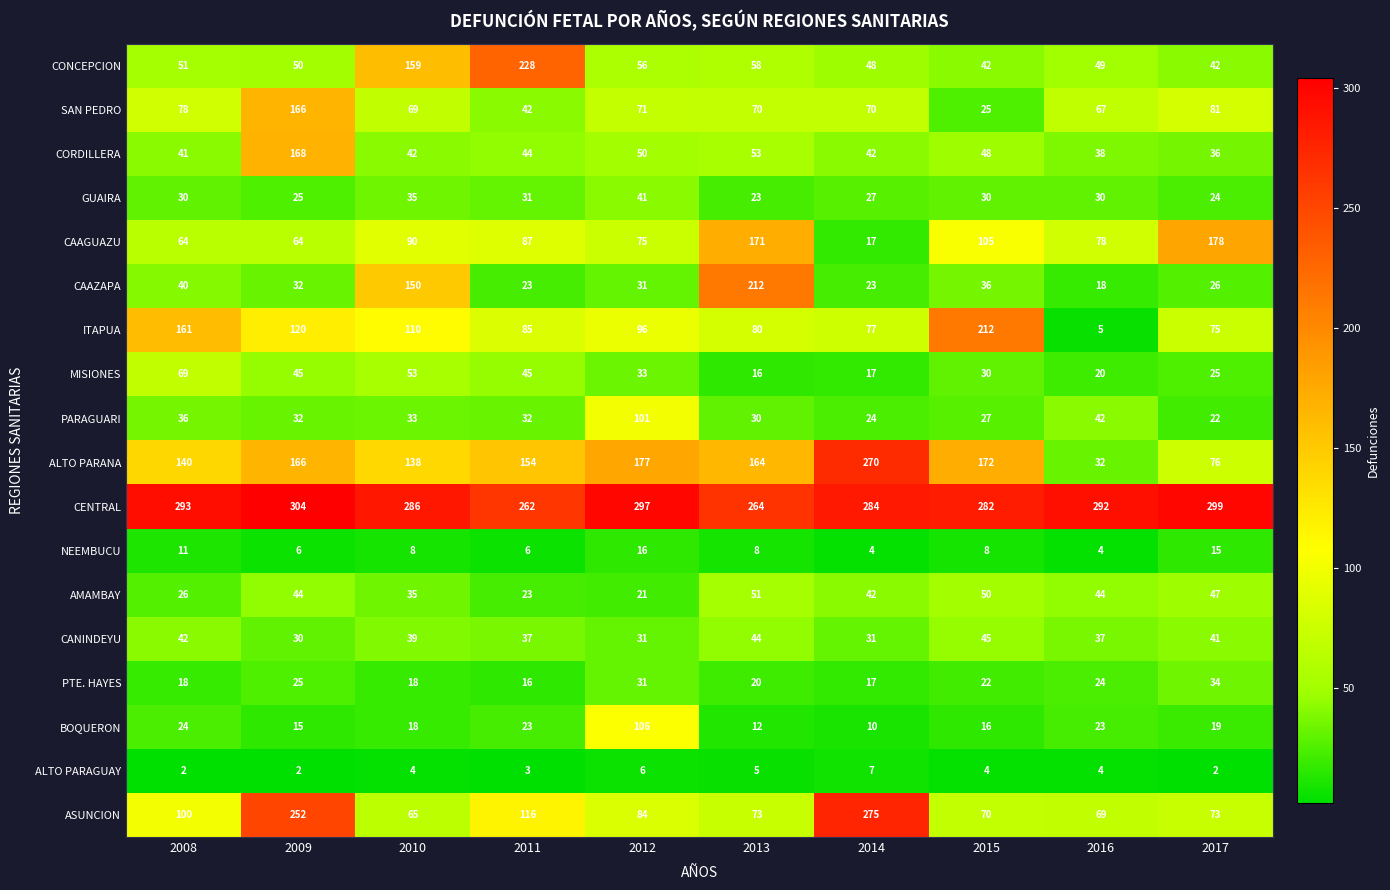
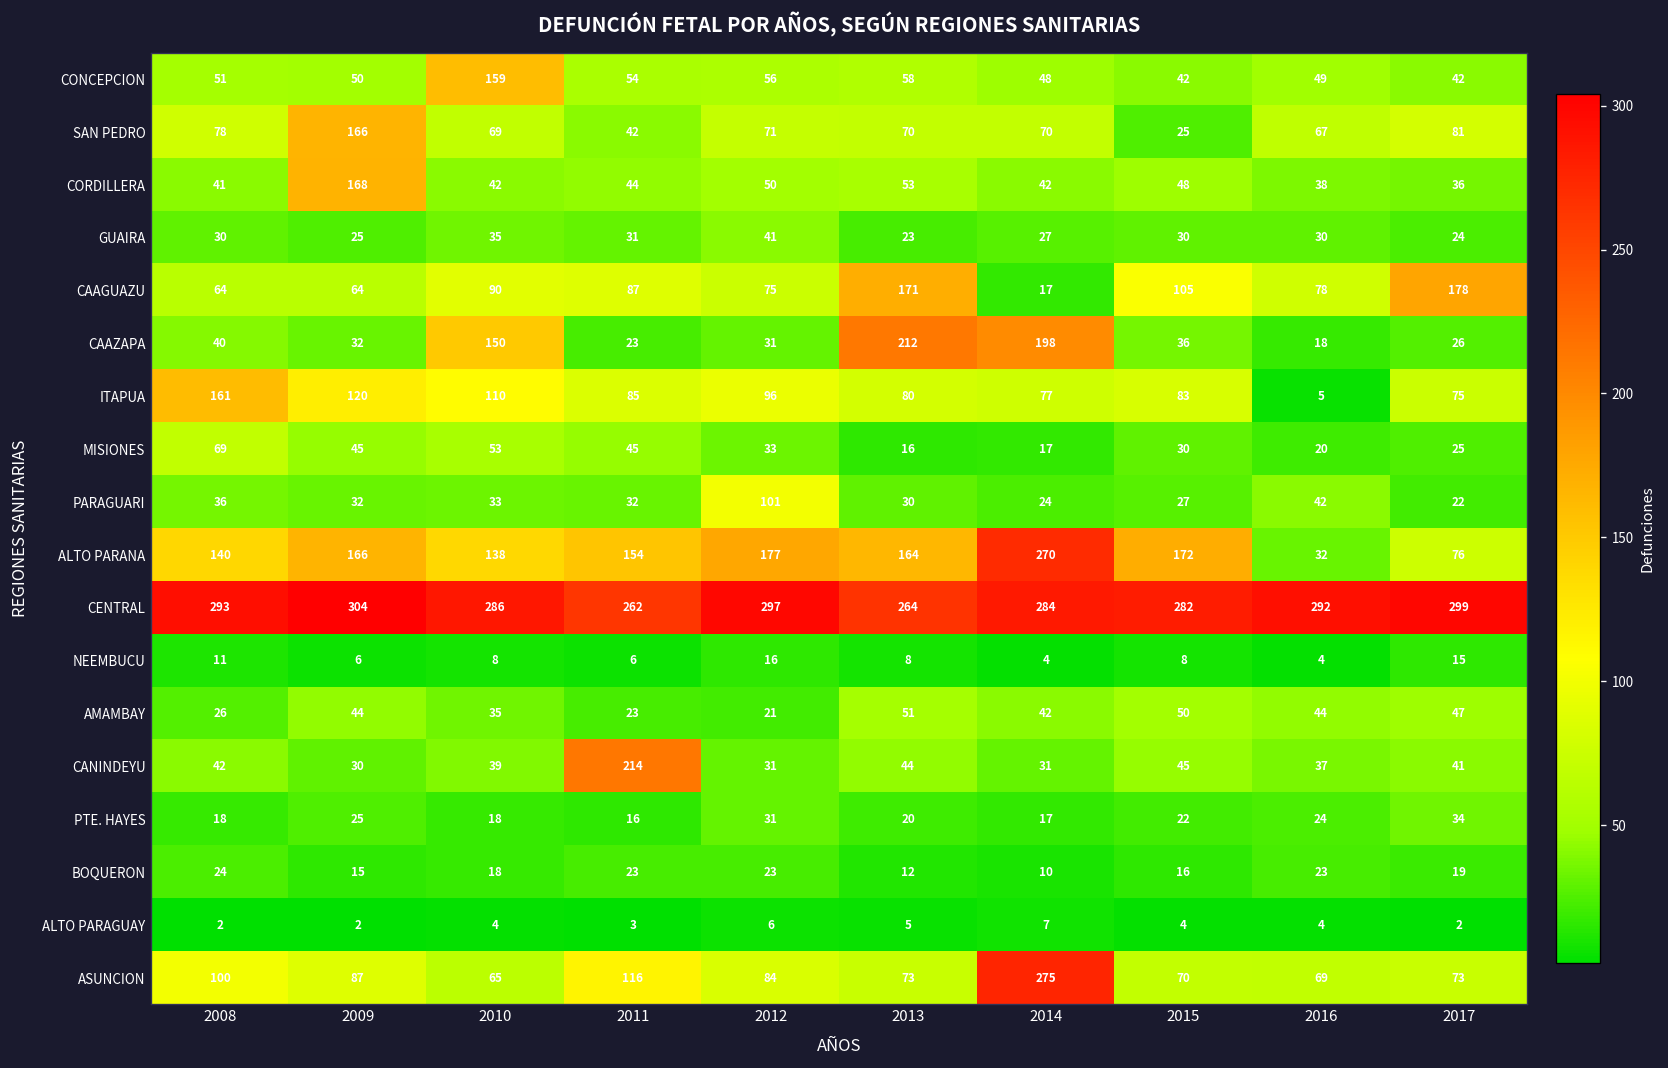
  {
    "CONCEPCION": {
      "2008": 51,
      "2009": 50,
      "2010": 159,
-     "2011": 228,
+     "2011": 54,
      "2012": 56,
      "2013": 58,
      "2014": 48,
      "2015": 42,
      "2016": 49,
      "2017": 42
    },
    "SAN PEDRO": {
      "2008": 78,
      "2009": 166,
      "2010": 69,
      "2011": 42,
      "2012": 71,
      "2013": 70,
      "2014": 70,
      "2015": 25,
      "2016": 67,
      "2017": 81
    },
    "CORDILLERA": {
      "2008": 41,
      "2009": 168,
      "2010": 42,
      "2011": 44,
      "2012": 50,
      "2013": 53,
      "2014": 42,
      "2015": 48,
      "2016": 38,
      "2017": 36
    },
    "GUAIRA": {
      "2008": 30,
      "2009": 25,
      "2010": 35,
      "2011": 31,
      "2012": 41,
      "2013": 23,
      "2014": 27,
      "2015": 30,
      "2016": 30,
      "2017": 24
    },
    "CAAGUAZU": {
      "2008": 64,
      "2009": 64,
      "2010": 90,
      "2011": 87,
      "2012": 75,
      "2013": 171,
      "2014": 17,
      "2015": 105,
      "2016": 78,
      "2017": 178
    },
    "CAAZAPA": {
      "2008": 40,
      "2009": 32,
      "2010": 150,
      "2011": 23,
      "2012": 31,
      "2013": 212,
-     "2014": 23,
+     "2014": 198,
      "2015": 36,
      "2016": 18,
      "2017": 26
    },
    "ITAPUA": {
      "2008": 161,
      "2009": 120,
      "2010": 110,
      "2011": 85,
      "2012": 96,
      "2013": 80,
      "2014": 77,
-     "2015": 212,
+     "2015": 83,
      "2016": 5,
      "2017": 75
    },
    "MISIONES": {
      "2008": 69,
      "2009": 45,
      "2010": 53,
      "2011": 45,
      "2012": 33,
      "2013": 16,
      "2014": 17,
      "2015": 30,
      "2016": 20,
      "2017": 25
    },
    "PARAGUARI": {
      "2008": 36,
      "2009": 32,
      "2010": 33,
      "2011": 32,
      "2012": 101,
      "2013": 30,
      "2014": 24,
      "2015": 27,
      "2016": 42,
      "2017": 22
    },
    "ALTO PARANA": {
      "2008": 140,
      "2009": 166,
      "2010": 138,
      "2011": 154,
      "2012": 177,
      "2013": 164,
      "2014": 270,
      "2015": 172,
      "2016": 32,
      "2017": 76
    },
    "CENTRAL": {
      "2008": 293,
      "2009": 304,
      "2010": 286,
      "2011": 262,
      "2012": 297,
      "2013": 264,
      "2014": 284,
      "2015": 282,
      "2016": 292,
      "2017": 299
    },
    "NEEMBUCU": {
      "2008": 11,
      "2009": 6,
      "2010": 8,
      "2011": 6,
      "2012": 16,
      "2013": 8,
      "2014": 4,
      "2015": 8,
      "2016": 4,
      "2017": 15
    },
    "AMAMBAY": {
      "2008": 26,
      "2009": 44,
      "2010": 35,
      "2011": 23,
      "2012": 21,
      "2013": 51,
      "2014": 42,
      "2015": 50,
      "2016": 44,
      "2017": 47
    },
    "CANINDEYU": {
      "2008": 42,
      "2009": 30,
      "2010": 39,
-     "2011": 37,
+     "2011": 214,
      "2012": 31,
      "2013": 44,
      "2014": 31,
      "2015": 45,
      "2016": 37,
      "2017": 41
    },
    "PTE. HAYES": {
      "2008": 18,
      "2009": 25,
      "2010": 18,
      "2011": 16,
      "2012": 31,
      "2013": 20,
      "2014": 17,
      "2015": 22,
      "2016": 24,
      "2017": 34
    },
    "BOQUERON": {
      "2008": 24,
      "2009": 15,
      "2010": 18,
      "2011": 23,
-     "2012": 106,
+     "2012": 23,
      "2013": 12,
      "2014": 10,
      "2015": 16,
      "2016": 23,
      "2017": 19
    },
    "ALTO PARAGUAY": {
      "2008": 2,
      "2009": 2,
      "2010": 4,
      "2011": 3,
      "2012": 6,
      "2013": 5,
      "2014": 7,
      "2015": 4,
      "2016": 4,
      "2017": 2
    },
    "ASUNCION": {
      "2008": 100,
-     "2009": 252,
+     "2009": 87,
      "2010": 65,
      "2011": 116,
      "2012": 84,
      "2013": 73,
      "2014": 275,
      "2015": 70,
      "2016": 69,
      "2017": 73
    }
  }
